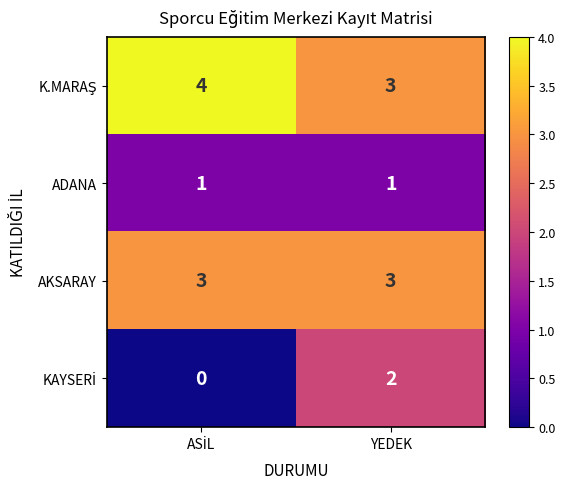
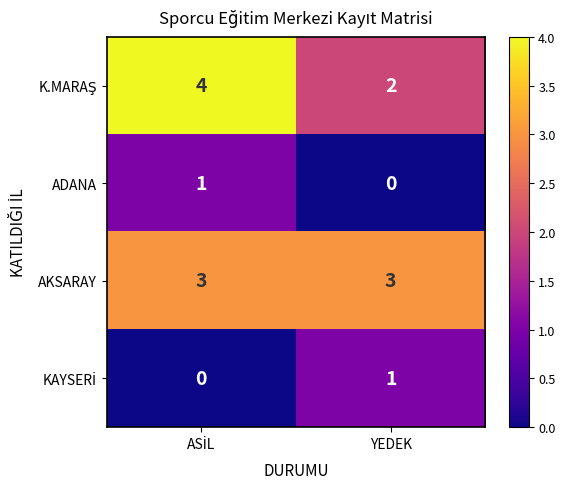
  {
    "K.MARAŞ": {
      "ASİL": 4,
-     "YEDEK": 3
+     "YEDEK": 2
    },
    "ADANA": {
      "ASİL": 1,
-     "YEDEK": 1
+     "YEDEK": 0
    },
    "AKSARAY": {
      "ASİL": 3,
      "YEDEK": 3
    },
    "KAYSERİ": {
      "ASİL": 0,
-     "YEDEK": 2
+     "YEDEK": 1
    }
  }
